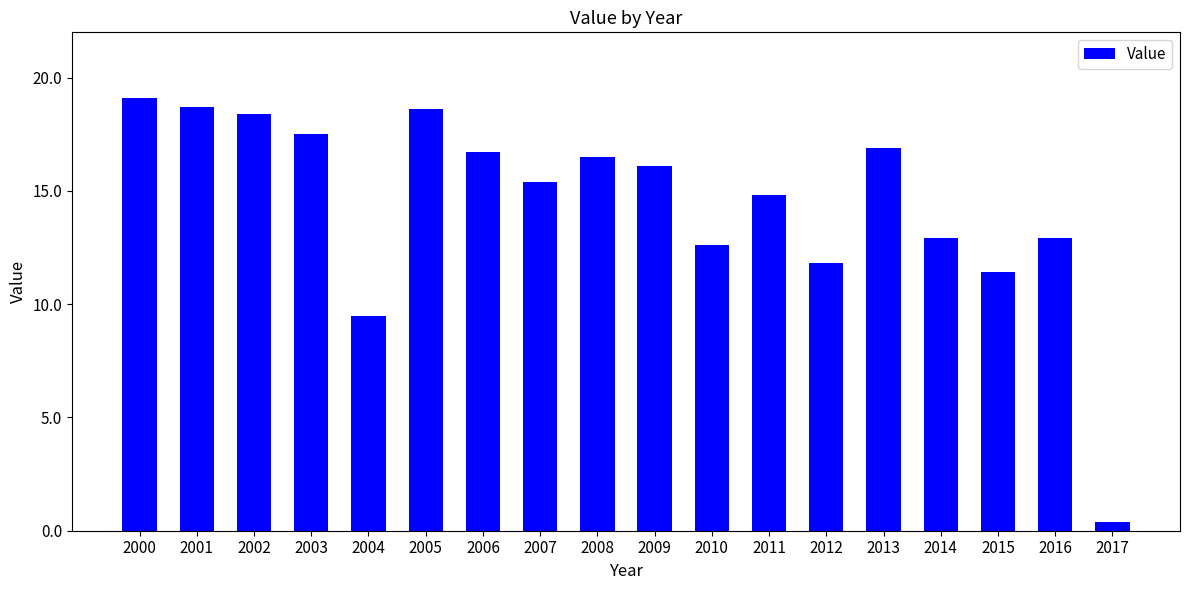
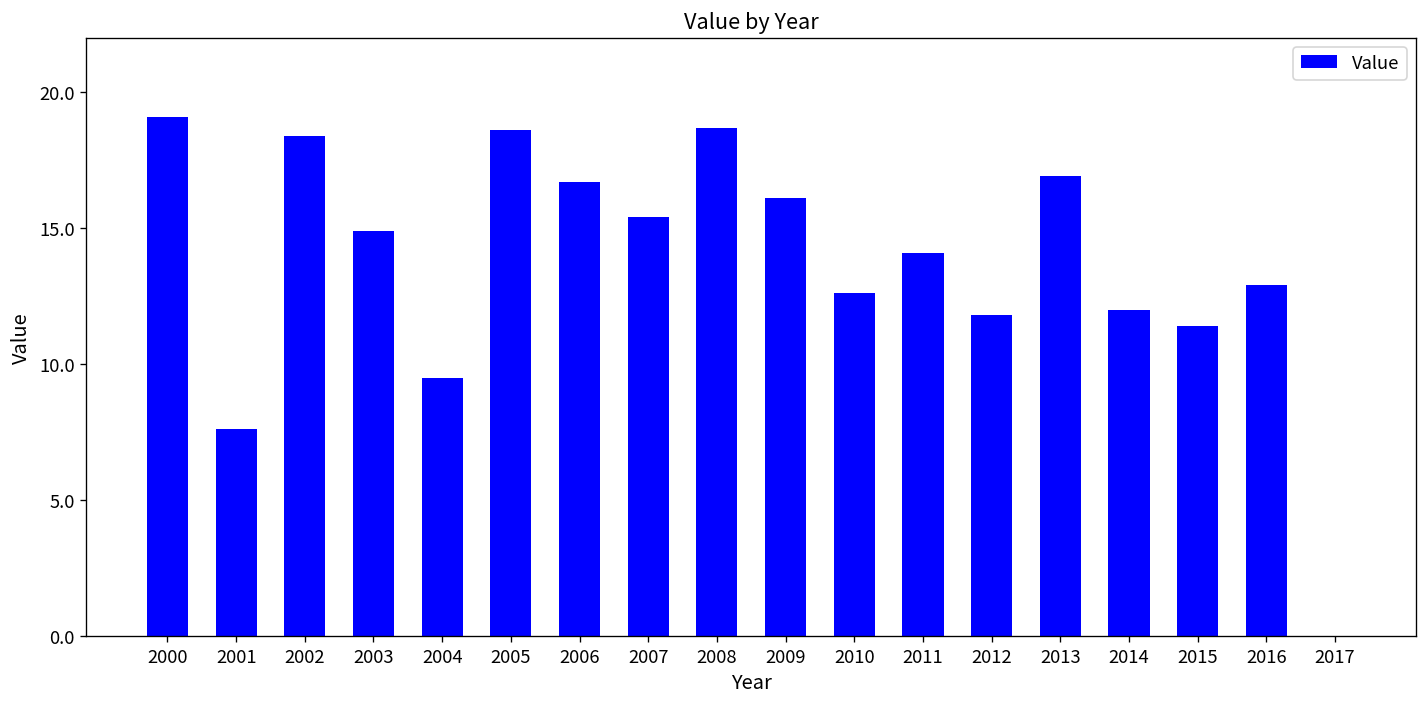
  {
    "2000": 19.1,
-   "2001": 18.7,
+   "2001": 7.6,
    "2002": 18.4,
-   "2003": 17.5,
+   "2003": 14.9,
    "2004": 9.5,
    "2005": 18.6,
    "2006": 16.7,
    "2007": 15.4,
-   "2008": 16.5,
+   "2008": 18.7,
    "2009": 16.1,
    "2010": 12.6,
-   "2011": 14.8,
+   "2011": 14.1,
    "2012": 11.8,
    "2013": 16.9,
-   "2014": 12.9,
+   "2014": 12.0,
    "2015": 11.4,
    "2016": 12.9,
-   "2017": 0.4
+   "2017": 0.0
  }
